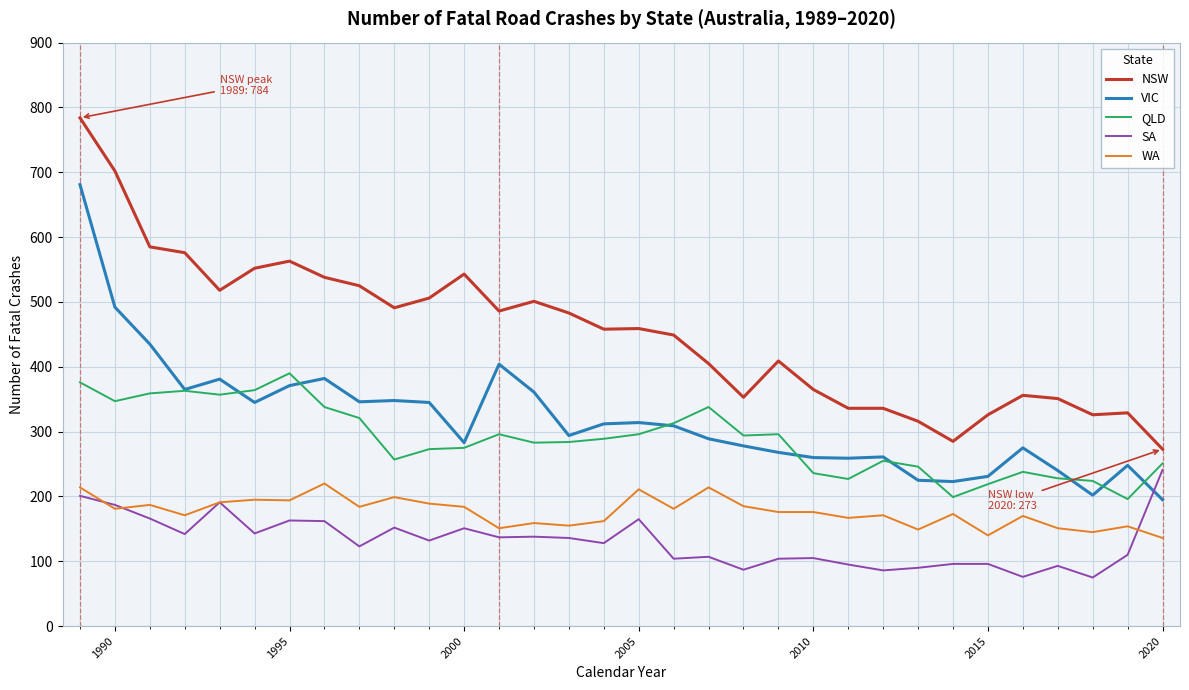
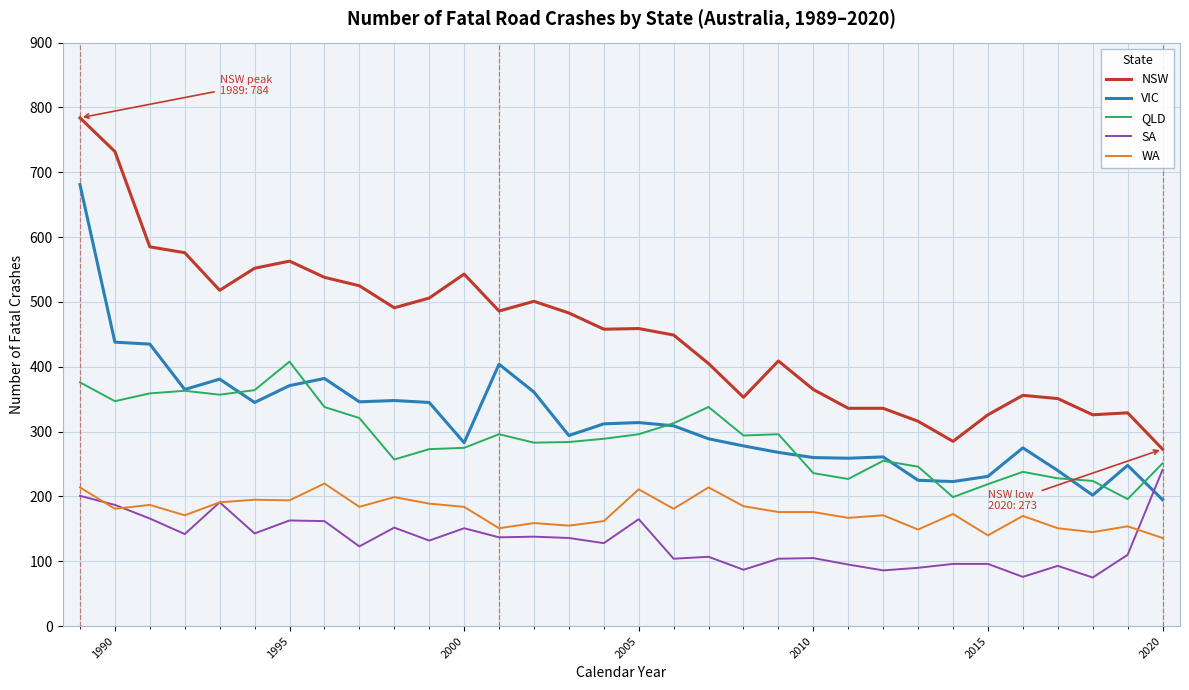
  {
    "NSW": {
-     "1990": 700,
+     "1990": 730,
      "1995": 560,
      "2000": 540,
      "2005": 460,
      "2010": 370,
      "2015": 330,
      "2020": 270
    },
    "VIC": {
-     "1990": 490,
+     "1990": 440,
      "1995": 370,
      "2000": 280,
      "2005": 310,
      "2010": 260,
      "2020": 200
    },
    "QLD": {
      "1990": 350,
-     "1995": 390,
+     "1995": 410,
      "2000": 280,
      "2005": 300,
      "2010": 240,
      "2020": 250
    },
    "SA": {
      "1990": 190,
      "1995": 160,
      "2000": 150,
      "2005": 170,
      "2010": 110,
      "2015": 100,
      "2020": 240
    },
    "WA": {
      "1990": 180,
      "1995": 190,
      "2000": 180,
      "2005": 210,
      "2010": 180,
      "2015": 140,
      "2020": 140
    }
  }
